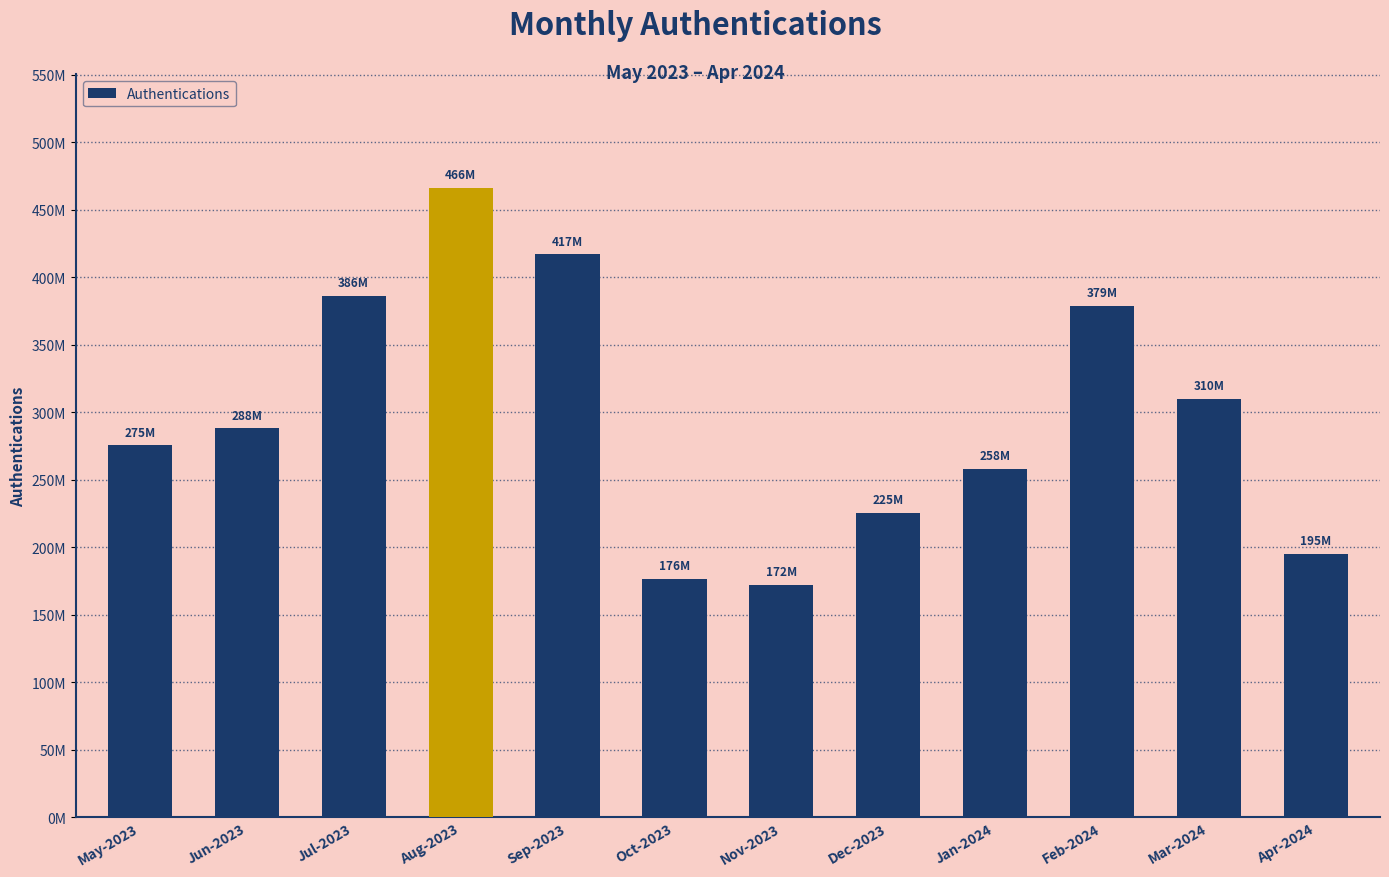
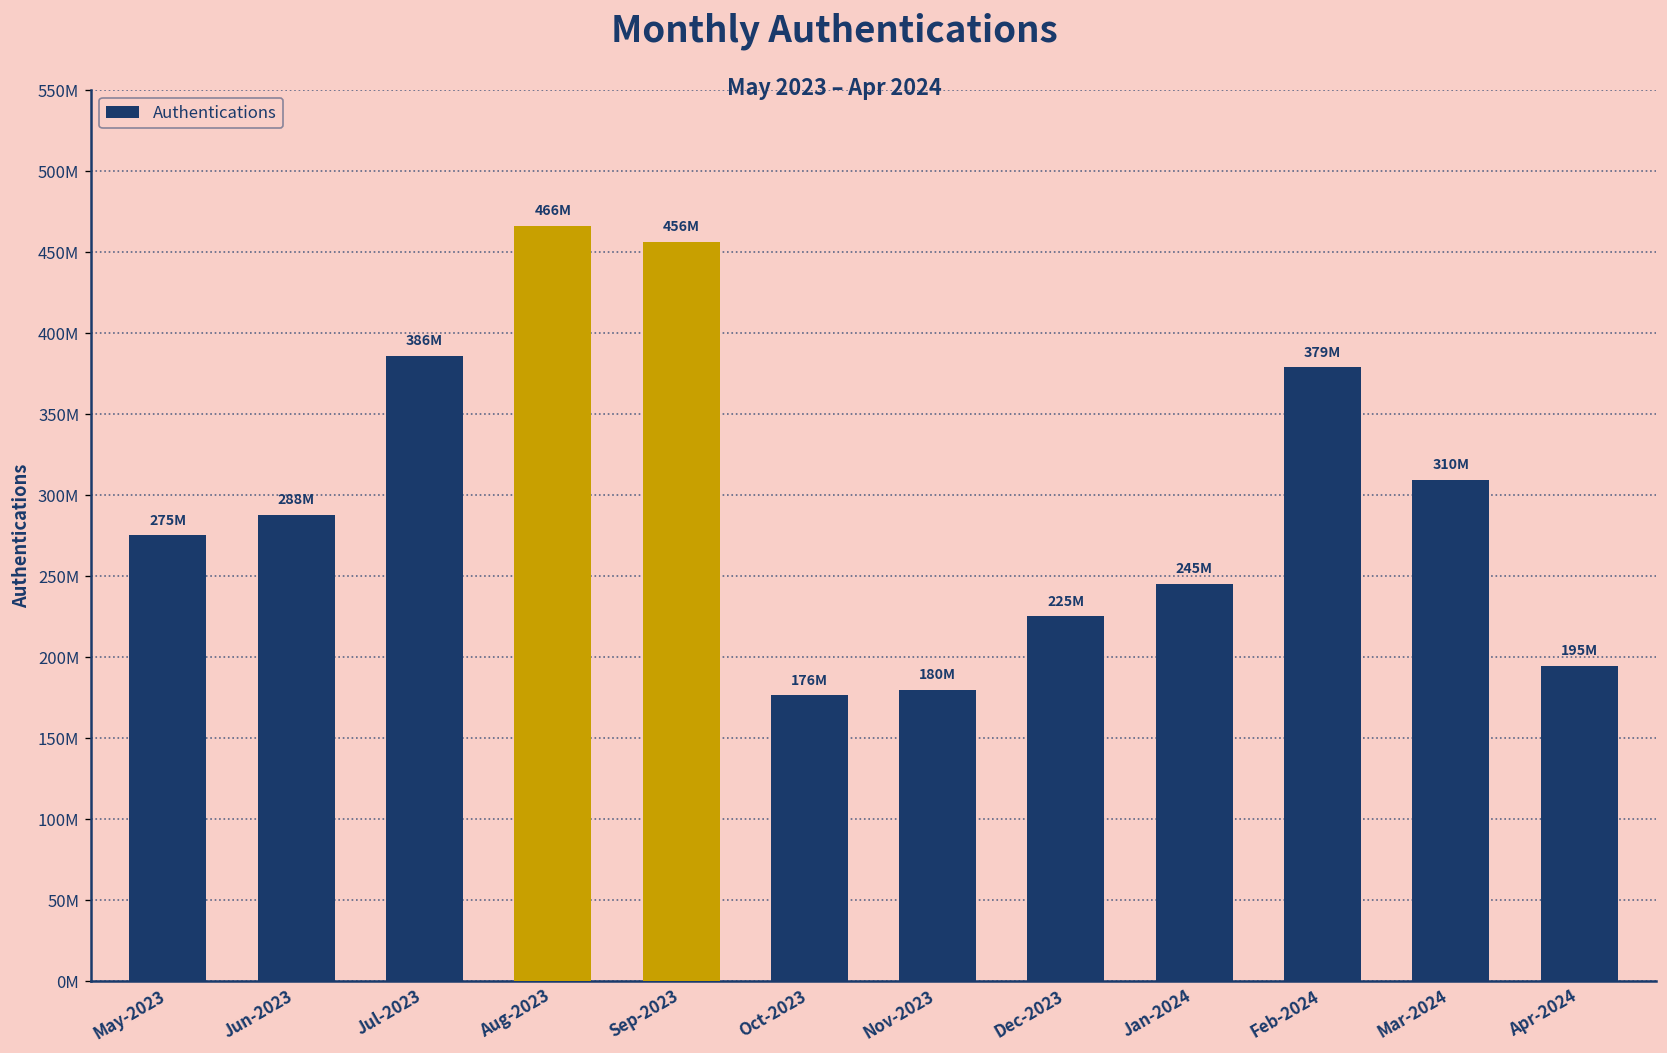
  {
    "May-2023": "275M",
    "Jun-2023": "288M",
    "Jul-2023": "386M",
    "Aug-2023": "466M",
-   "Sep-2023": "417M",
+   "Sep-2023": "456M",
    "Oct-2023": "176M",
-   "Nov-2023": "172M",
+   "Nov-2023": "180M",
    "Dec-2023": "225M",
-   "Jan-2024": "258M",
+   "Jan-2024": "245M",
    "Feb-2024": "379M",
    "Mar-2024": "310M",
    "Apr-2024": "195M"
  }
